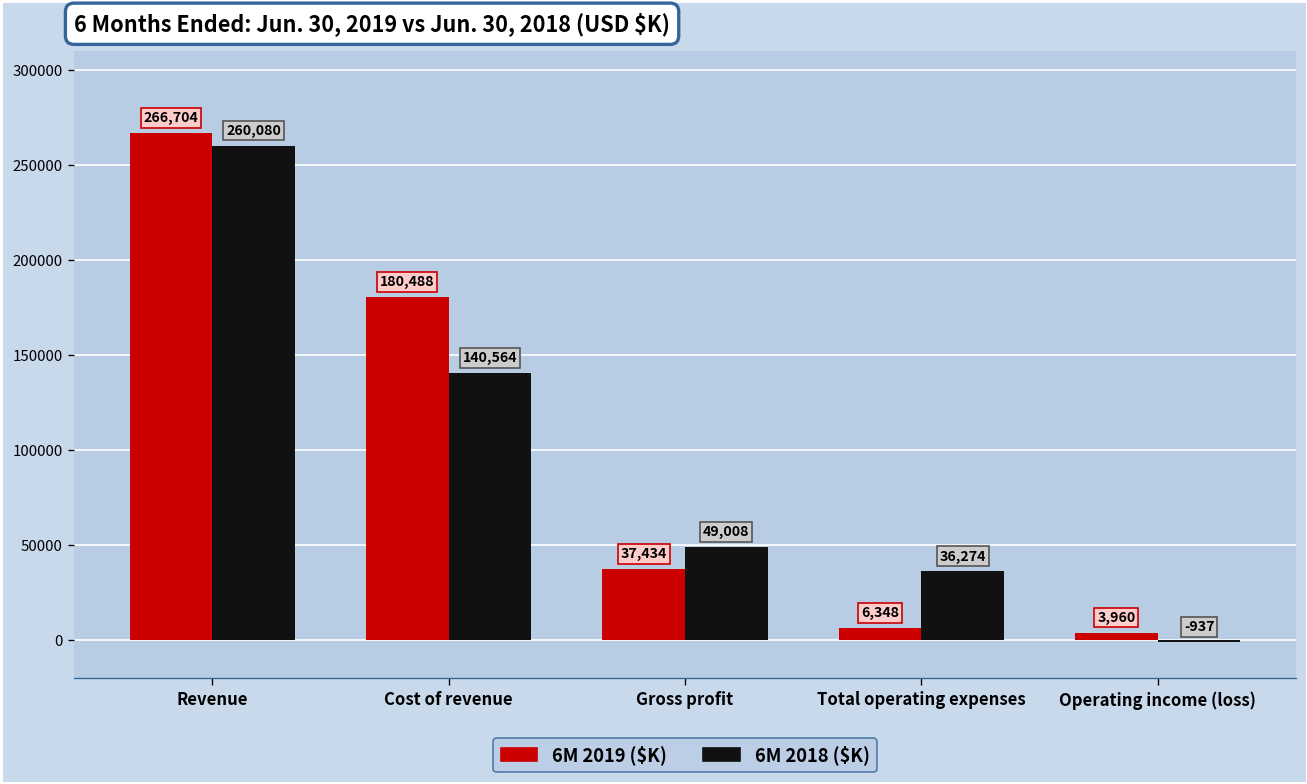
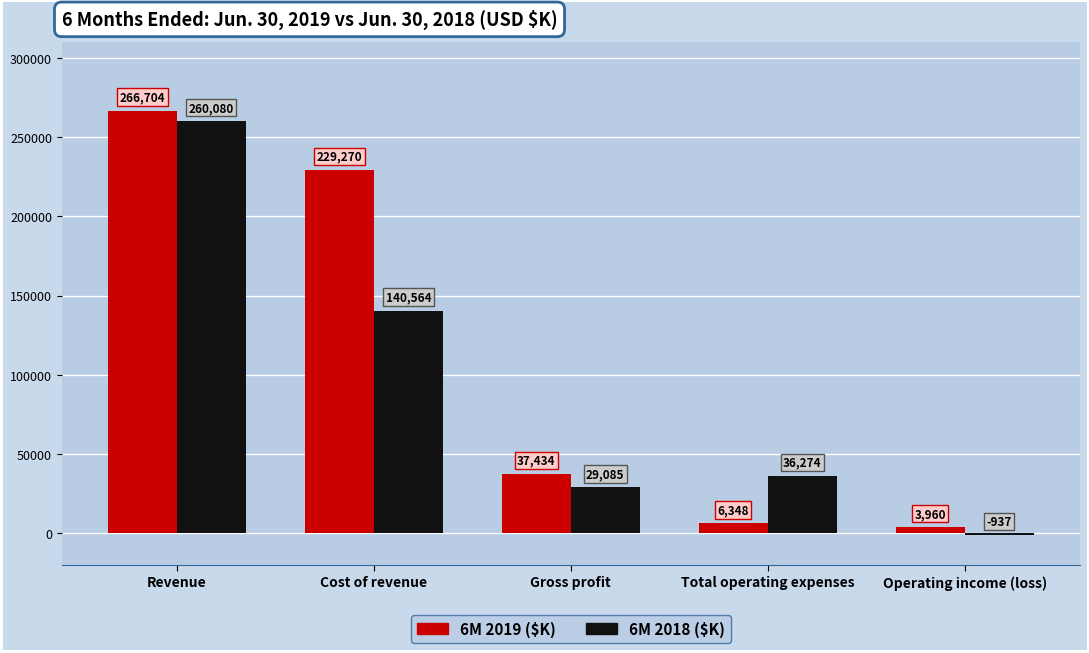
  {
    "6M 2019 ($K)": {
-     "Cost of revenue": "180,488"
+     "Cost of revenue": "229,270"
    },
    "6M 2018 ($K)": {
-     "Gross profit": "49,008"
+     "Gross profit": "29,085"
    }
  }
